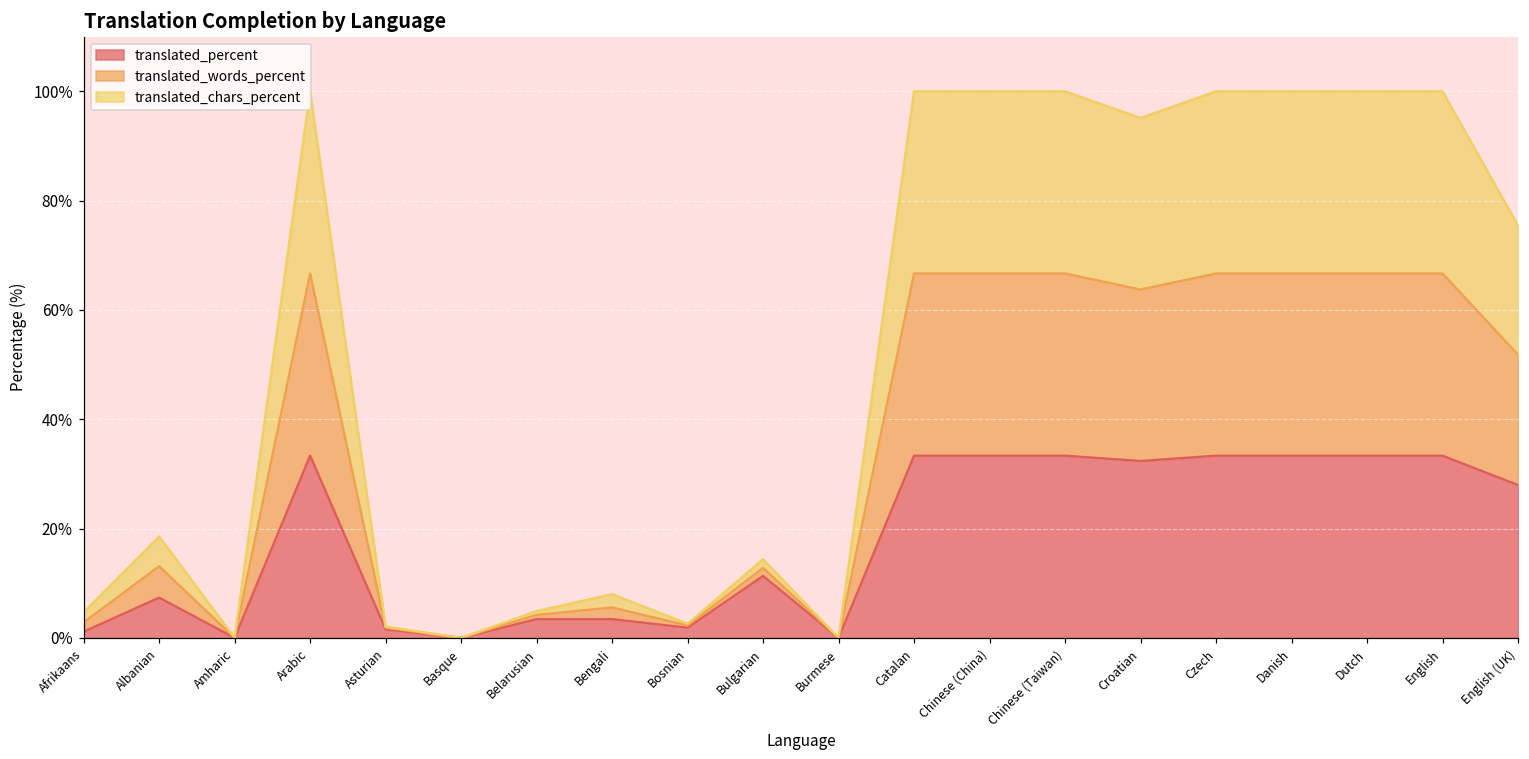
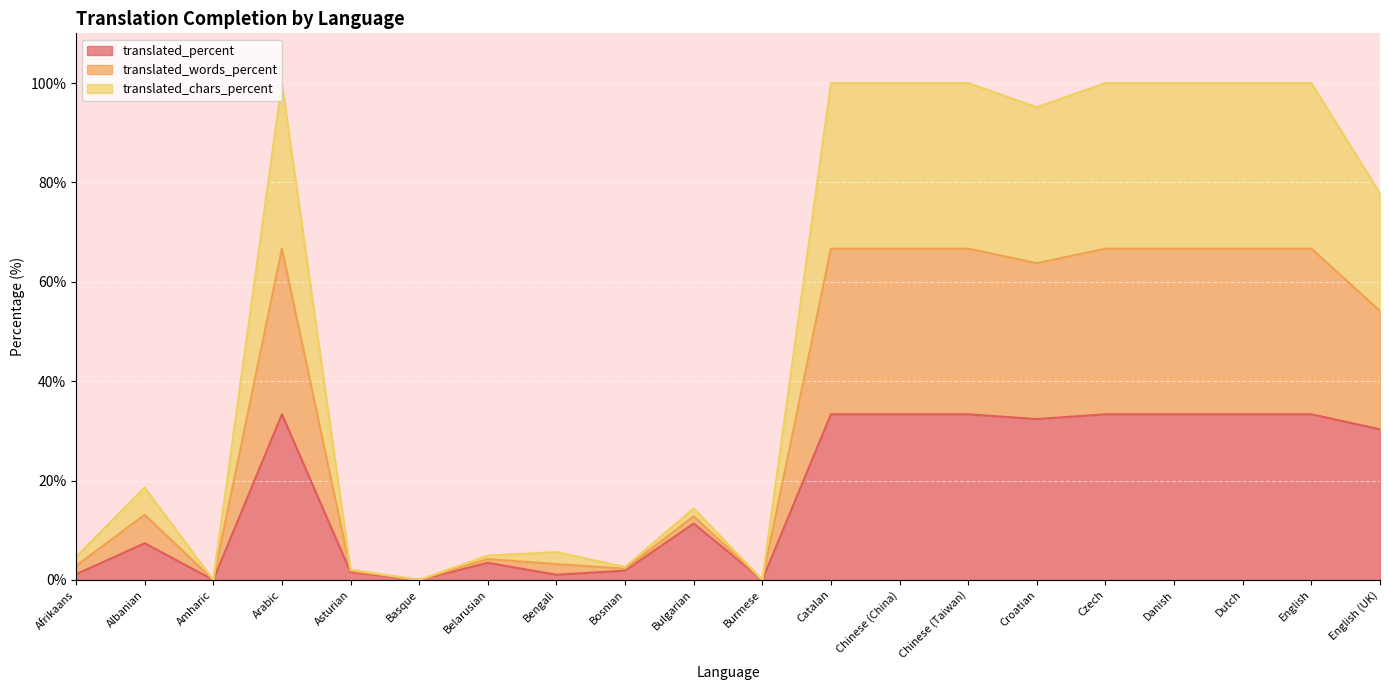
  {
    "translated_percent": {
      "Afrikaans": "1%",
      "Albanian": "7%",
      "Arabic": "33%",
      "Belarusian": "3%",
-     "Bengali": "3%",
+     "Bengali": "1%",
      "Bulgarian": "11%",
      "Catalan": "33%",
      "Chinese (China)": "33%",
      "Chinese (Taiwan)": "33%",
      "Croatian": "32%",
      "Czech": "33%",
      "Danish": "33%",
      "Dutch": "33%",
      "English": "33%",
-     "English (UK)": "28%"
+     "English (UK)": "30%"
    }
  }
